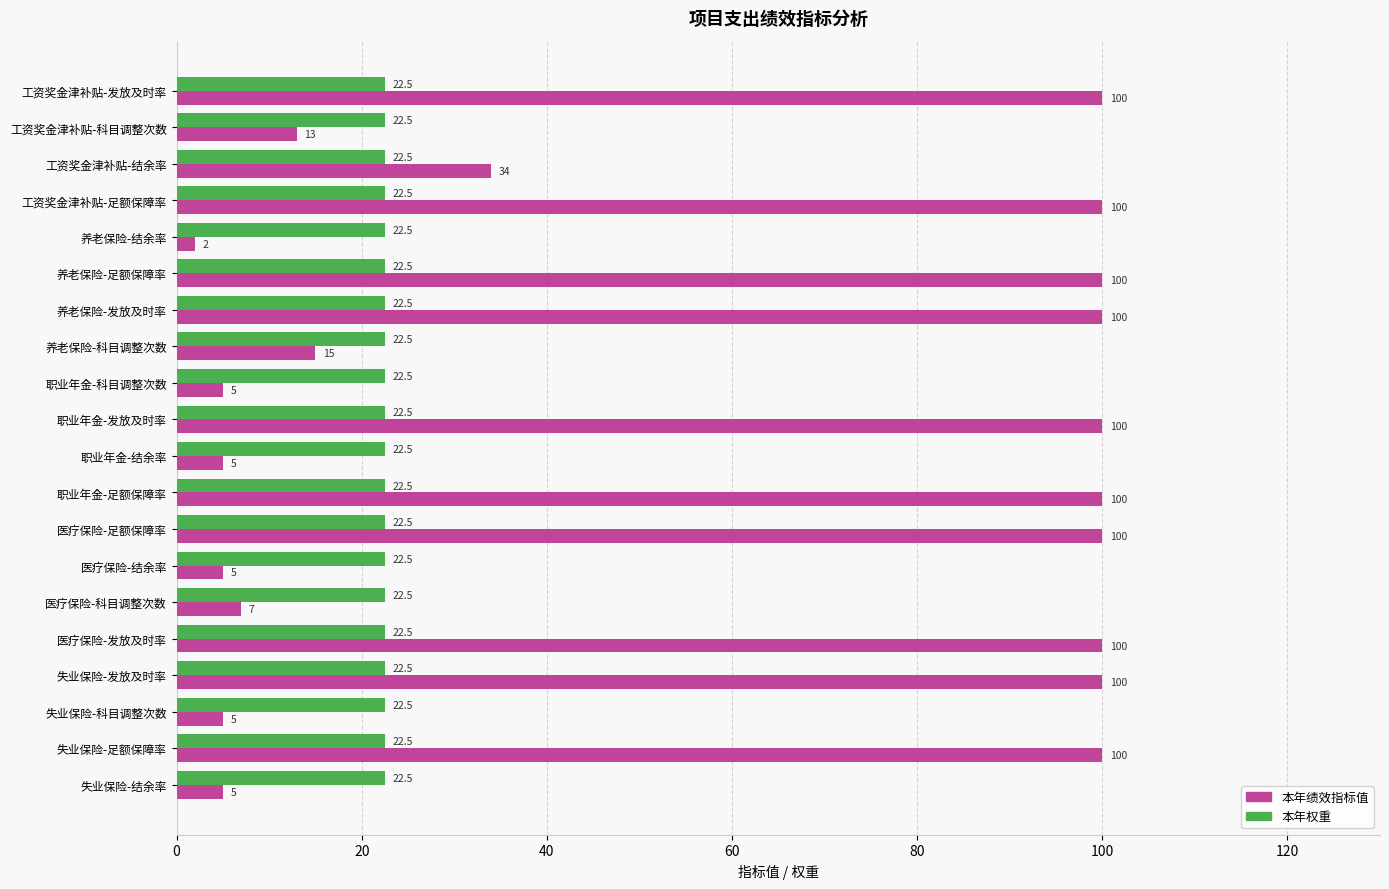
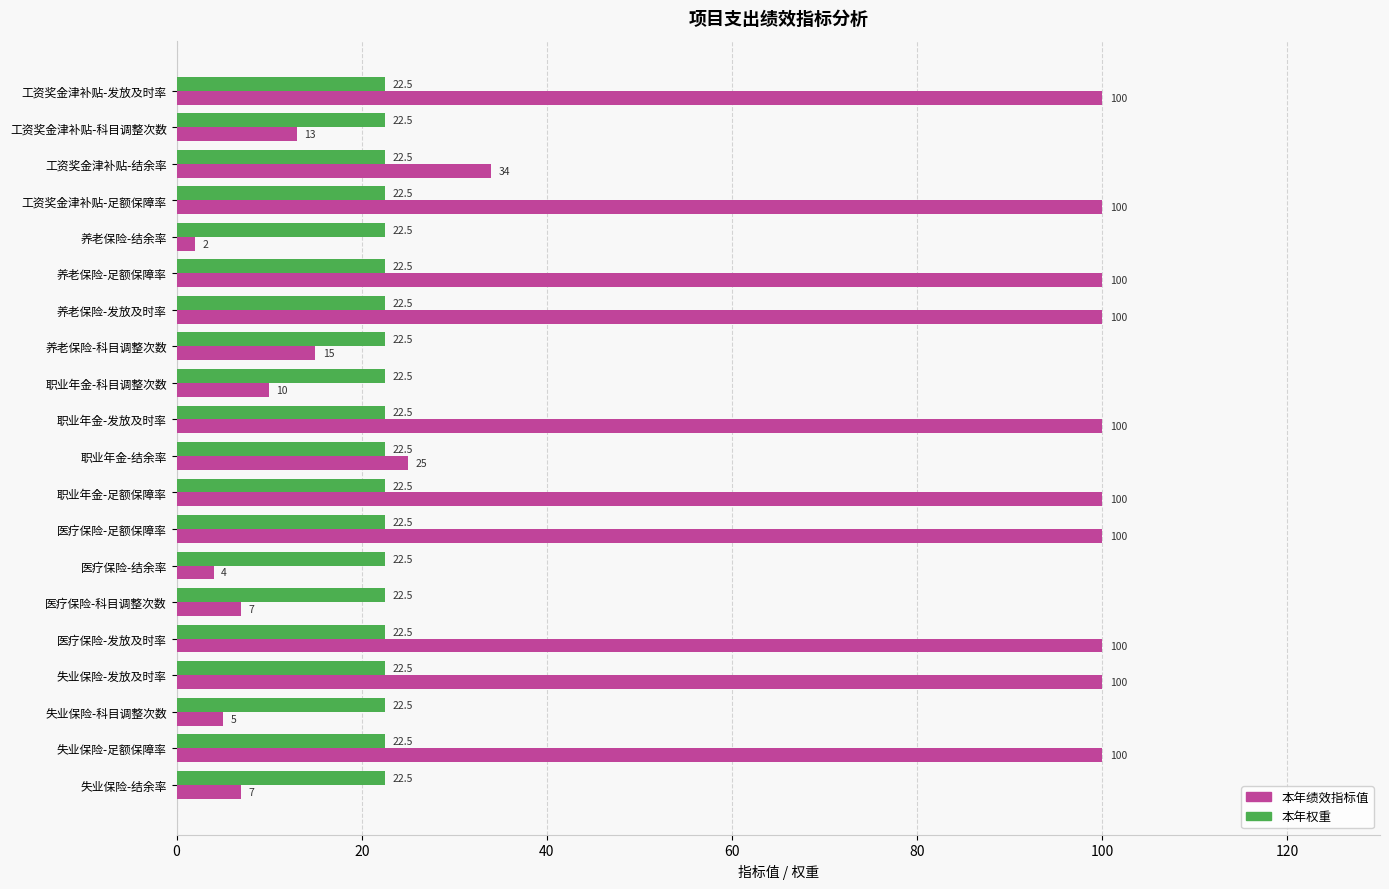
  {
    "本年绩效指标值": {
      "工资奖金津补贴-发放及时率": 100,
      "工资奖金津补贴-科目调整次数": 13,
      "工资奖金津补贴-结余率": 34,
      "工资奖金津补贴-足额保障率": 100,
      "养老保险-结余率": 2,
      "养老保险-足额保障率": 100,
      "养老保险-发放及时率": 100,
      "养老保险-科目调整次数": 15,
-     "职业年金-科目调整次数": 5,
+     "职业年金-科目调整次数": 10,
      "职业年金-发放及时率": 100,
-     "职业年金-结余率": 5,
+     "职业年金-结余率": 25,
      "职业年金-足额保障率": 100,
      "医疗保险-足额保障率": 100,
-     "医疗保险-结余率": 5,
+     "医疗保险-结余率": 4,
      "医疗保险-科目调整次数": 7,
      "医疗保险-发放及时率": 100,
      "失业保险-发放及时率": 100,
      "失业保险-科目调整次数": 5,
      "失业保险-足额保障率": 100,
-     "失业保险-结余率": 5
+     "失业保险-结余率": 7
    },
    "本年权重": {
      "工资奖金津补贴-发放及时率": 22.5,
      "工资奖金津补贴-科目调整次数": 22.5,
      "工资奖金津补贴-结余率": 22.5,
      "工资奖金津补贴-足额保障率": 22.5,
      "养老保险-结余率": 22.5,
      "养老保险-足额保障率": 22.5,
      "养老保险-发放及时率": 22.5,
      "养老保险-科目调整次数": 22.5,
      "职业年金-科目调整次数": 22.5,
      "职业年金-发放及时率": 22.5,
      "职业年金-结余率": 22.5,
      "职业年金-足额保障率": 22.5,
      "医疗保险-足额保障率": 22.5,
      "医疗保险-结余率": 22.5,
      "医疗保险-科目调整次数": 22.5,
      "医疗保险-发放及时率": 22.5,
      "失业保险-发放及时率": 22.5,
      "失业保险-科目调整次数": 22.5,
      "失业保险-足额保障率": 22.5,
      "失业保险-结余率": 22.5
    }
  }
